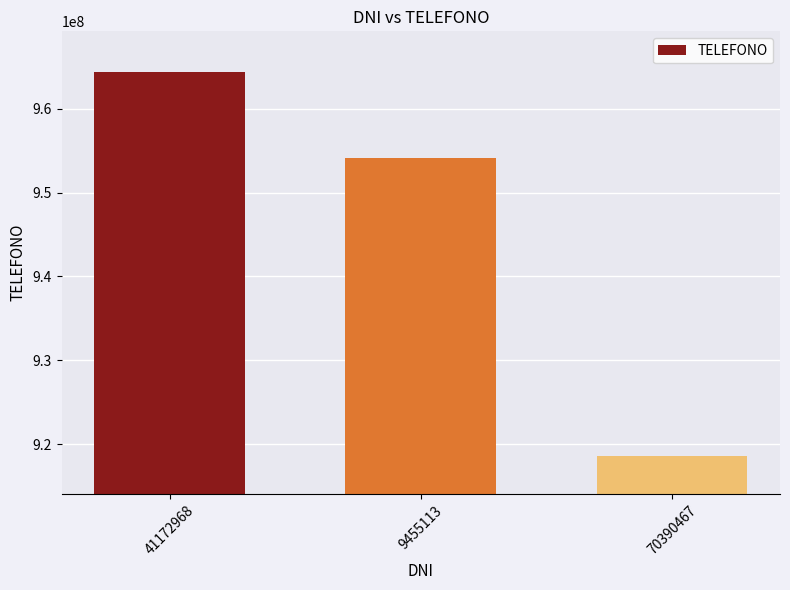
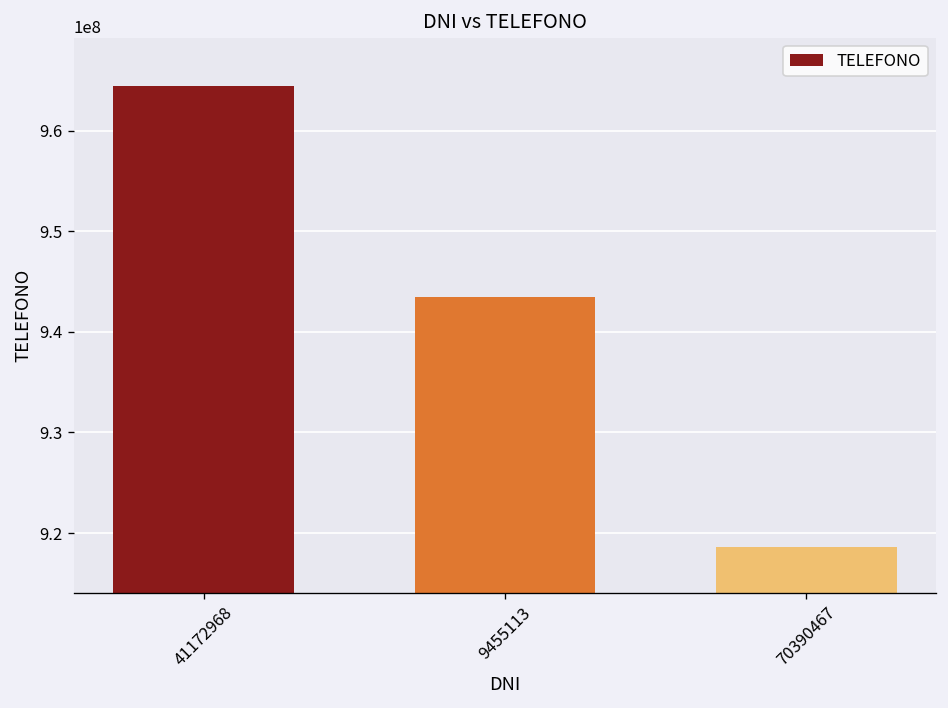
  {
    "41172968": 964000000,
-   "9455113": 954000000,
+   "9455113": 943000000,
    "70390467": 919000000
  }
